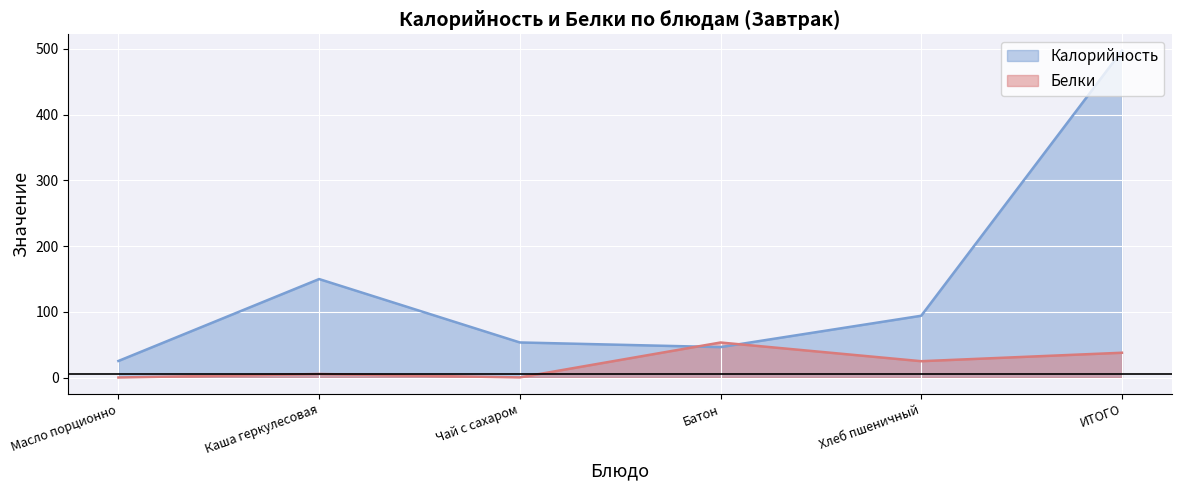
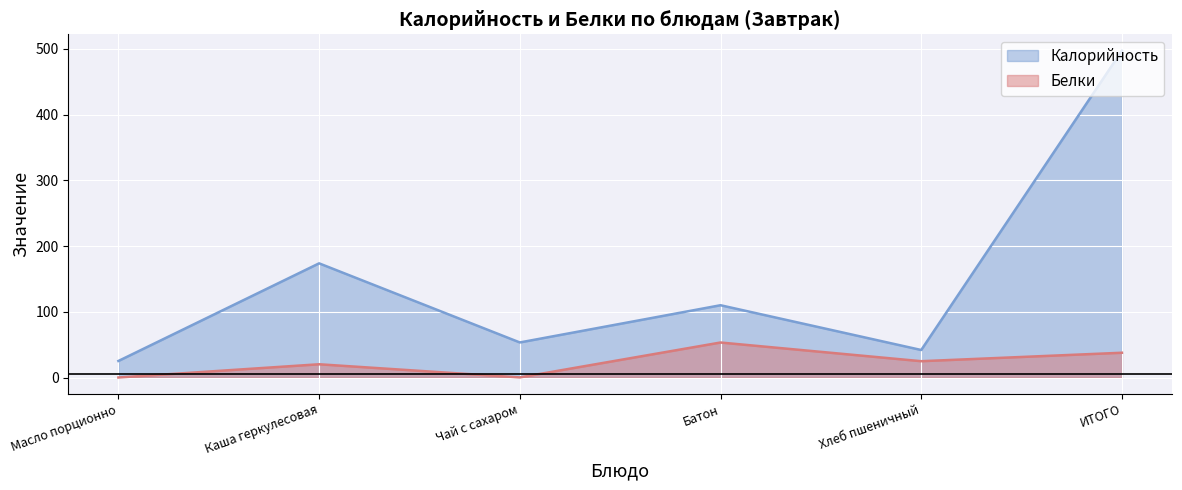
  {
    "Калорийность": {
      "Масло порционно": 30,
-     "Каша геркулесовая": 150,
+     "Каша геркулесовая": 170,
      "Чай с сахаром": 50,
-     "Батон": 50,
-     "Хлеб пшеничный": 90
+     "Батон": 110,
+     "Хлеб пшеничный": 40
    },
    "Белки": {
      "Масло порционно": 0,
-     "Каша геркулесовая": 10,
+     "Каша геркулесовая": 20,
      "Чай с сахаром": 0,
      "Батон": 50,
      "Хлеб пшеничный": 20,
      "ИТОГО": 40
    }
  }
